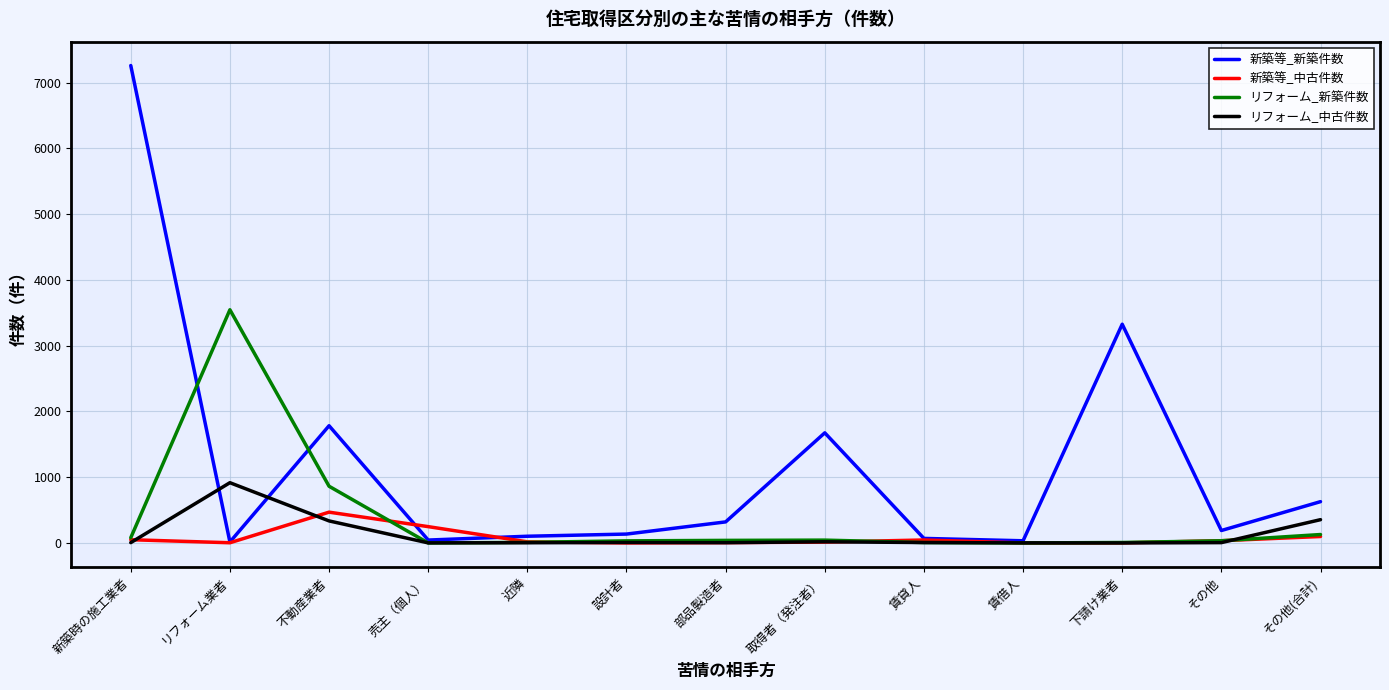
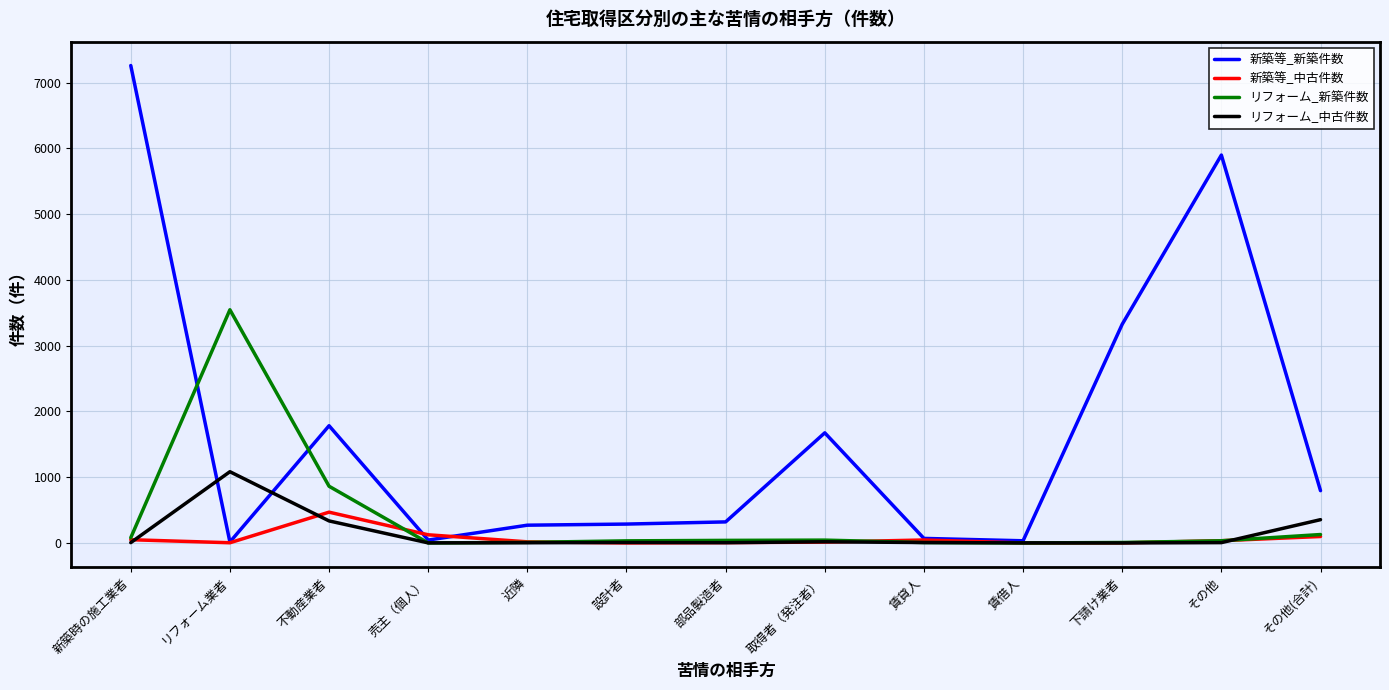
  {
    "新築等_新築件数": {
      "新築時の施工業者": 7300,
      "不動産業者": 1800,
      "売主（個人）": 0,
-     "近隣": 100,
-     "設計者": 100,
+     "近隣": 300,
+     "設計者": 300,
      "部品製造者": 300,
      "取得者（発注者）": 1700,
      "下請け業者": 3300,
-     "その他": 200,
-     "その他(合計)": 600
+     "その他": 5900,
+     "その他(合計)": 800
    },
    "新築等_中古件数": {
      "不動産業者": 500,
-     "売主（個人）": 200
+     "売主（個人）": 100
    },
    "リフォーム_新築件数": {
      "リフォーム業者": 3500,
      "不動産業者": 900
    },
    "リフォーム_中古件数": {
      "新築時の施工業者": 0,
-     "リフォーム業者": 900,
+     "リフォーム業者": 1100,
      "不動産業者": 300,
      "その他(合計)": 400
    }
  }
